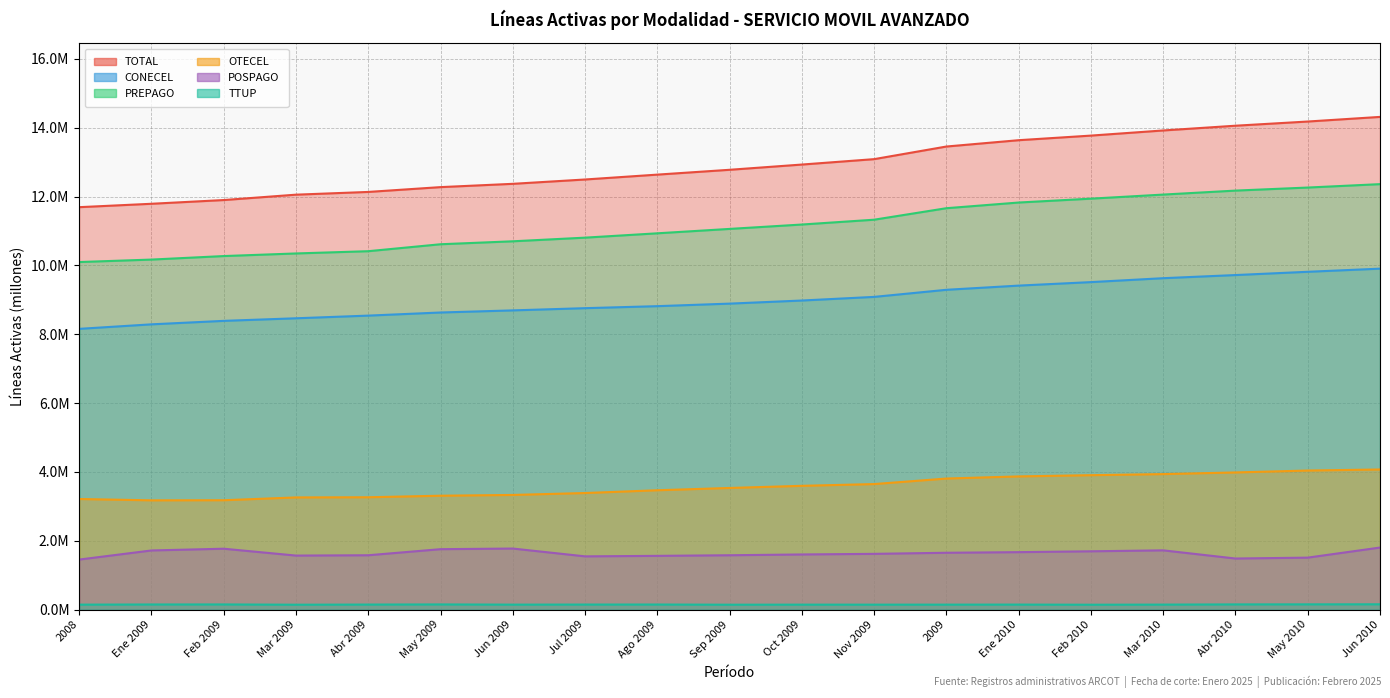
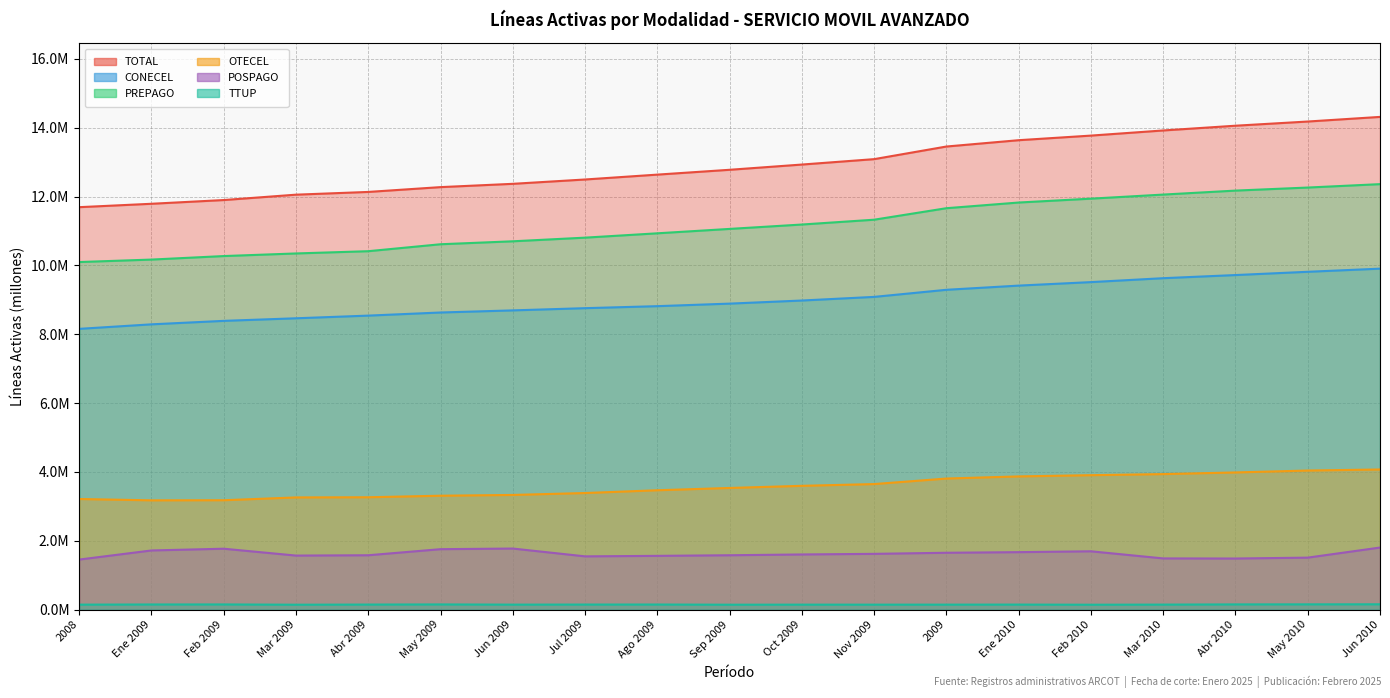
  {
    "POSPAGO": {
      "2008": 1500000,
      "Ene 2009": 1700000,
      "Feb 2009": 1800000,
      "Mar 2009": 1600000,
      "Abr 2009": 1600000,
      "May 2009": 1800000,
      "Jun 2009": 1800000,
      "Jul 2009": 1500000,
      "Ago 2009": 1600000,
      "Sep 2009": 1600000,
      "Oct 2009": 1600000,
      "Nov 2009": 1600000,
      "2009": 1600000,
      "Ene 2010": 1700000,
      "Feb 2010": 1700000,
-     "Mar 2010": 1700000,
+     "Mar 2010": 1500000,
      "Abr 2010": 1500000,
      "May 2010": 1500000,
      "Jun 2010": 1800000
    }
  }
